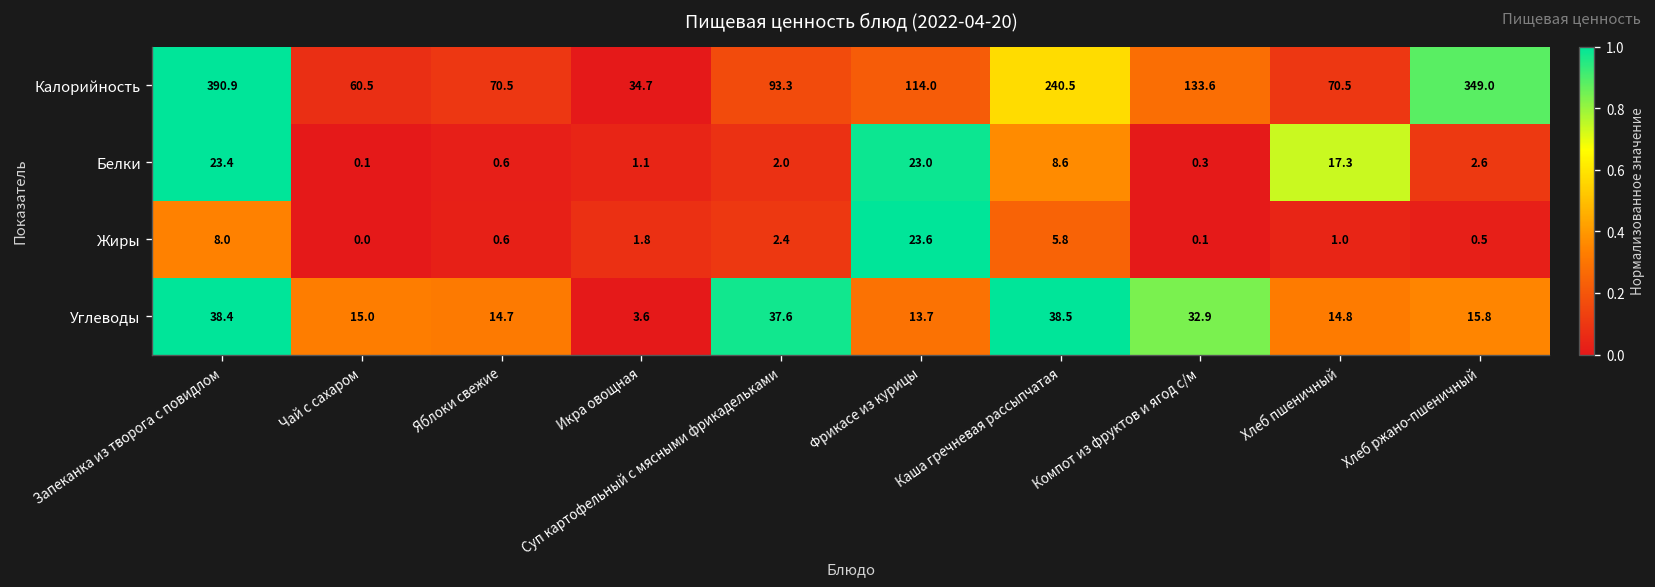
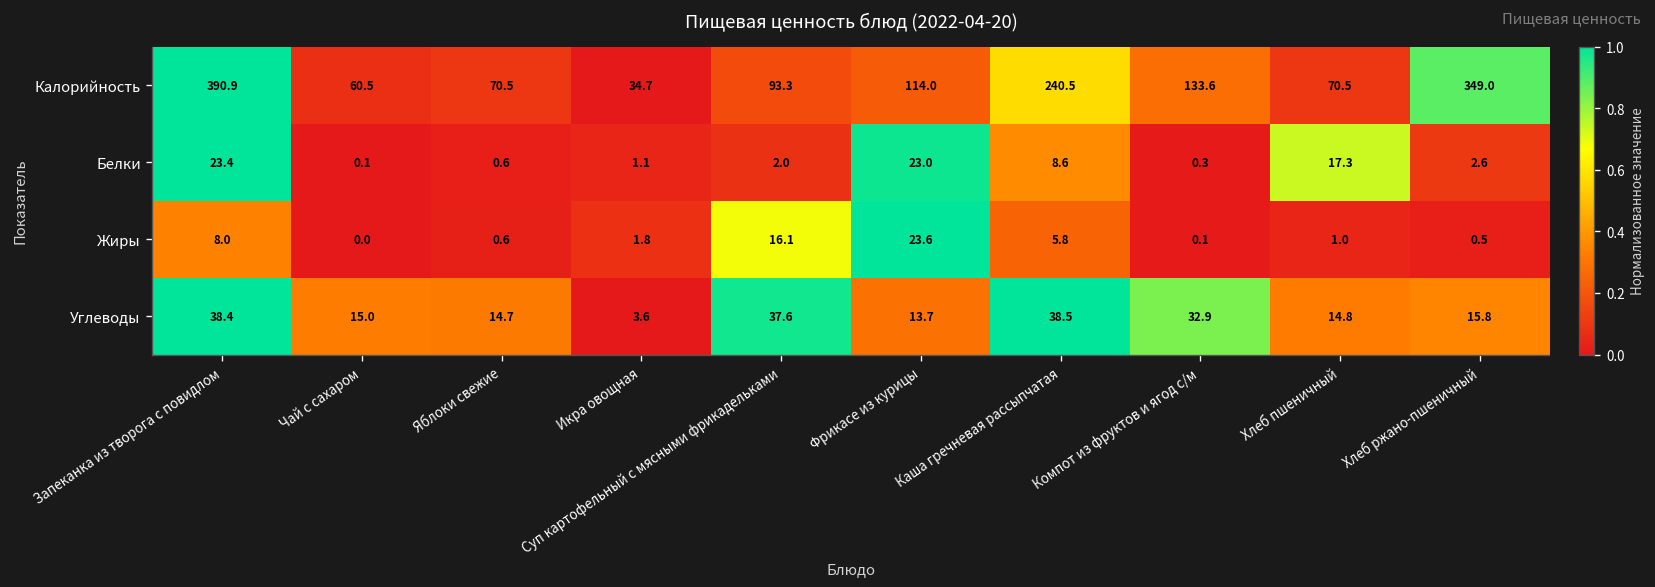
  {
    "Калорийность": {
      "Запеканка из творога с повидлом": 390.9,
      "Чай с сахаром": 60.5,
      "Яблоки свежие": 70.5,
      "Икра овощная": 34.7,
      "Суп картофельный с мясными фрикадельками": 93.3,
      "Фрикасе из курицы": 114.0,
      "Каша гречневая рассыпчатая": 240.5,
      "Компот из фруктов и ягод с/м": 133.6,
      "Хлеб пшеничный": 70.5,
      "Хлеб ржано-пшеничный": 349.0
    },
    "Белки": {
      "Запеканка из творога с повидлом": 23.4,
      "Чай с сахаром": 0.1,
      "Яблоки свежие": 0.6,
      "Икра овощная": 1.1,
      "Суп картофельный с мясными фрикадельками": 2.0,
      "Фрикасе из курицы": 23.0,
      "Каша гречневая рассыпчатая": 8.6,
      "Компот из фруктов и ягод с/м": 0.3,
      "Хлеб пшеничный": 17.3,
      "Хлеб ржано-пшеничный": 2.6
    },
    "Жиры": {
      "Запеканка из творога с повидлом": 8.0,
      "Чай с сахаром": 0.0,
      "Яблоки свежие": 0.6,
      "Икра овощная": 1.8,
-     "Суп картофельный с мясными фрикадельками": 2.4,
+     "Суп картофельный с мясными фрикадельками": 16.1,
      "Фрикасе из курицы": 23.6,
      "Каша гречневая рассыпчатая": 5.8,
      "Компот из фруктов и ягод с/м": 0.1,
      "Хлеб пшеничный": 1.0,
      "Хлеб ржано-пшеничный": 0.5
    },
    "Углеводы": {
      "Запеканка из творога с повидлом": 38.4,
      "Чай с сахаром": 15.0,
      "Яблоки свежие": 14.7,
      "Икра овощная": 3.6,
      "Суп картофельный с мясными фрикадельками": 37.6,
      "Фрикасе из курицы": 13.7,
      "Каша гречневая рассыпчатая": 38.5,
      "Компот из фруктов и ягод с/м": 32.9,
      "Хлеб пшеничный": 14.8,
      "Хлеб ржано-пшеничный": 15.8
    }
  }
